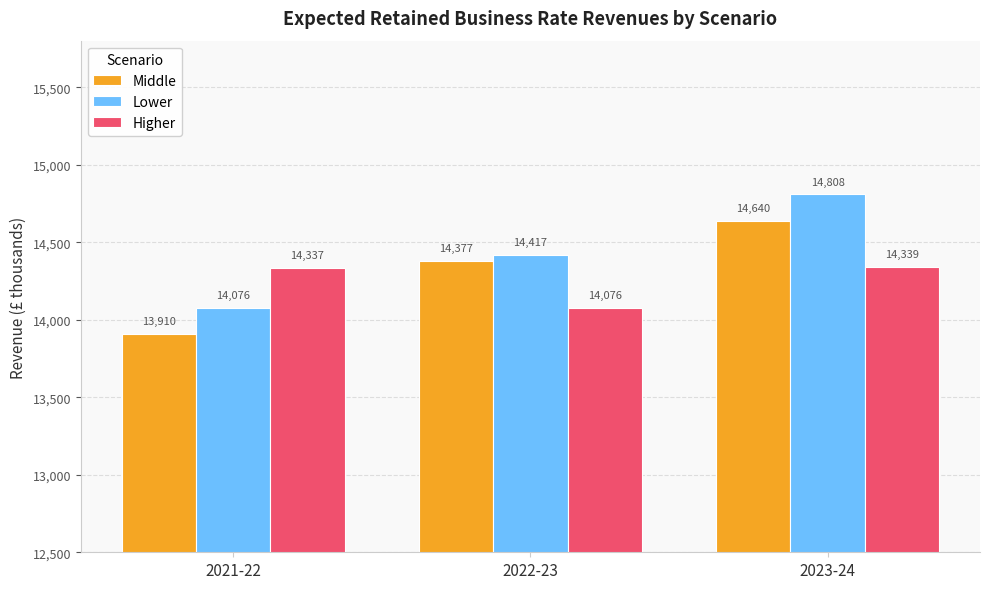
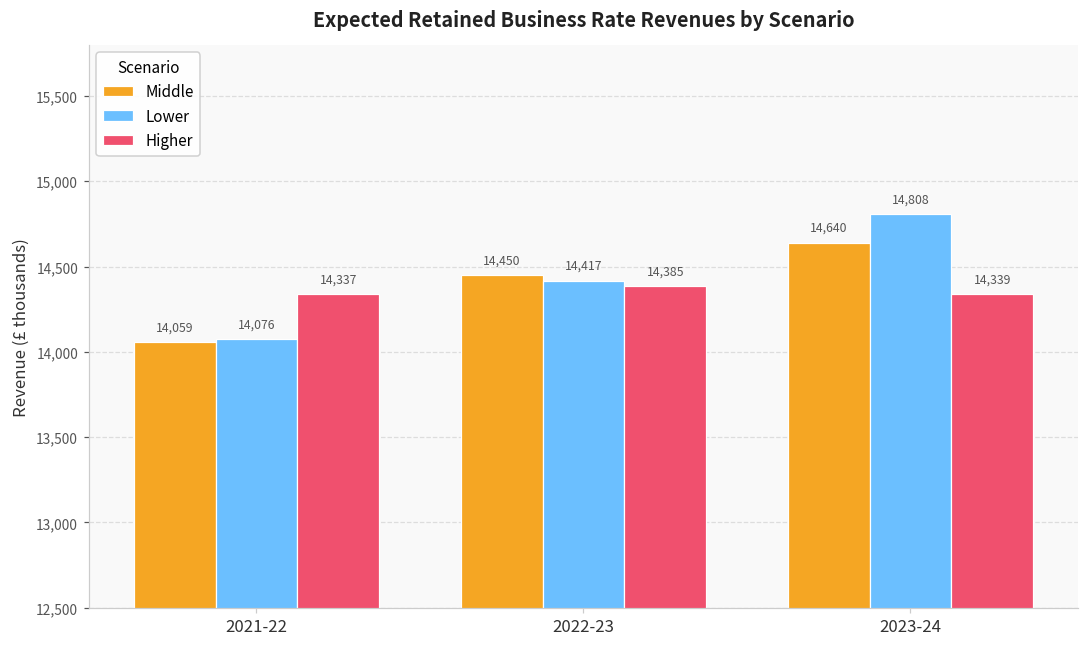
  {
    "Middle": {
-     "2021-22": "13,910",
-     "2022-23": "14,377",
+     "2021-22": "14,059",
+     "2022-23": "14,450",
      "2023-24": "14,640"
    },
    "Lower": {
      "2021-22": "14,076",
      "2022-23": "14,417",
      "2023-24": "14,808"
    },
    "Higher": {
      "2021-22": "14,337",
-     "2022-23": "14,076",
+     "2022-23": "14,385",
      "2023-24": "14,339"
    }
  }
